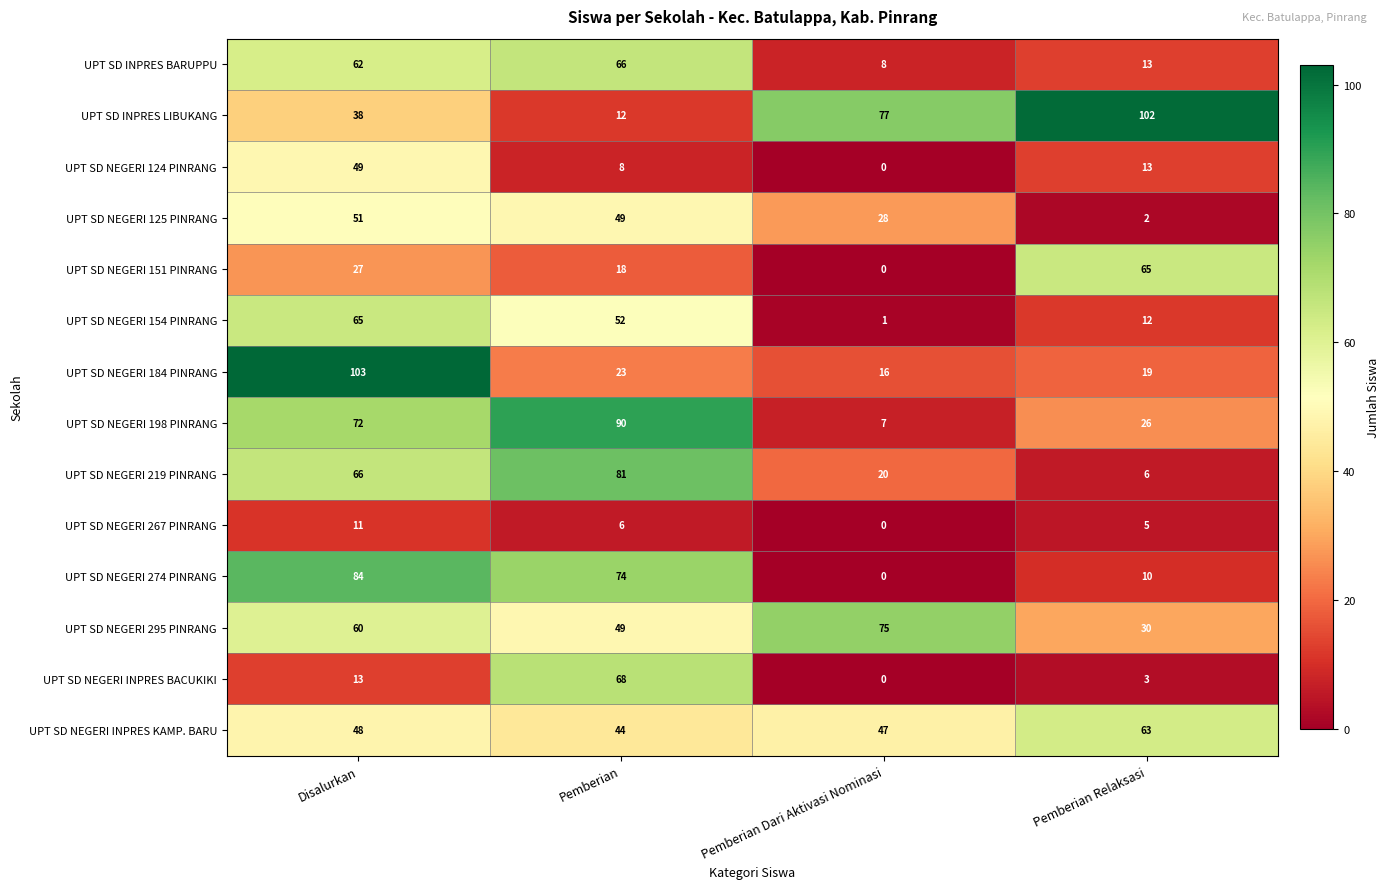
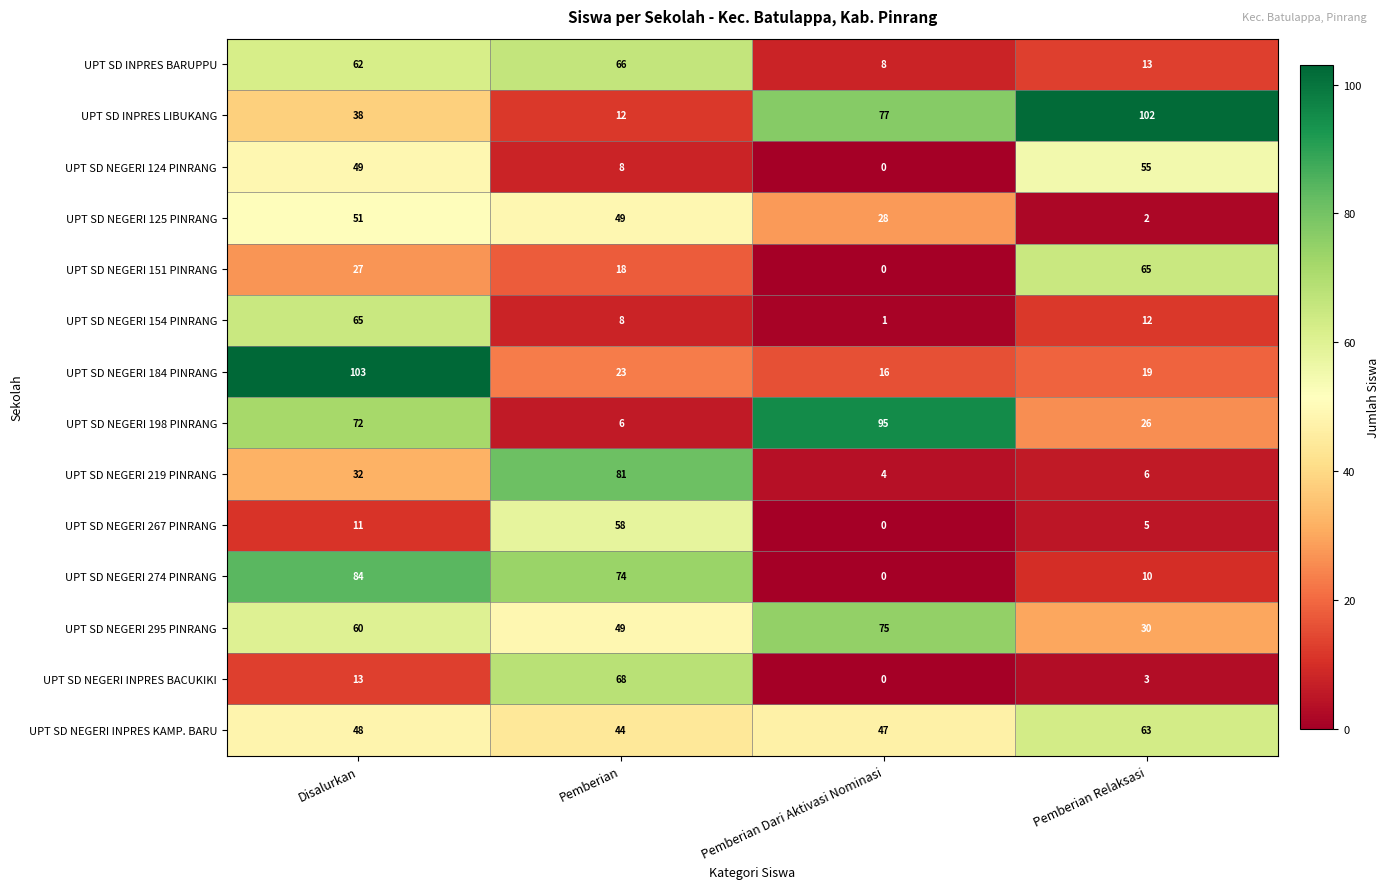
  {
    "UPT SD INPRES BARUPPU": {
      "Disalurkan": 62,
      "Pemberian": 66,
      "Pemberian Dari Aktivasi Nominasi": 8,
      "Pemberian Relaksasi": 13
    },
    "UPT SD INPRES LIBUKANG": {
      "Disalurkan": 38,
      "Pemberian": 12,
      "Pemberian Dari Aktivasi Nominasi": 77,
      "Pemberian Relaksasi": 102
    },
    "UPT SD NEGERI 124 PINRANG": {
      "Disalurkan": 49,
      "Pemberian": 8,
      "Pemberian Dari Aktivasi Nominasi": 0,
-     "Pemberian Relaksasi": 13
+     "Pemberian Relaksasi": 55
    },
    "UPT SD NEGERI 125 PINRANG": {
      "Disalurkan": 51,
      "Pemberian": 49,
      "Pemberian Dari Aktivasi Nominasi": 28,
      "Pemberian Relaksasi": 2
    },
    "UPT SD NEGERI 151 PINRANG": {
      "Disalurkan": 27,
      "Pemberian": 18,
      "Pemberian Dari Aktivasi Nominasi": 0,
      "Pemberian Relaksasi": 65
    },
    "UPT SD NEGERI 154 PINRANG": {
      "Disalurkan": 65,
-     "Pemberian": 52,
+     "Pemberian": 8,
      "Pemberian Dari Aktivasi Nominasi": 1,
      "Pemberian Relaksasi": 12
    },
    "UPT SD NEGERI 184 PINRANG": {
      "Disalurkan": 103,
      "Pemberian": 23,
      "Pemberian Dari Aktivasi Nominasi": 16,
      "Pemberian Relaksasi": 19
    },
    "UPT SD NEGERI 198 PINRANG": {
      "Disalurkan": 72,
-     "Pemberian": 90,
-     "Pemberian Dari Aktivasi Nominasi": 7,
+     "Pemberian": 6,
+     "Pemberian Dari Aktivasi Nominasi": 95,
      "Pemberian Relaksasi": 26
    },
    "UPT SD NEGERI 219 PINRANG": {
-     "Disalurkan": 66,
+     "Disalurkan": 32,
      "Pemberian": 81,
-     "Pemberian Dari Aktivasi Nominasi": 20,
+     "Pemberian Dari Aktivasi Nominasi": 4,
      "Pemberian Relaksasi": 6
    },
    "UPT SD NEGERI 267 PINRANG": {
      "Disalurkan": 11,
-     "Pemberian": 6,
+     "Pemberian": 58,
      "Pemberian Dari Aktivasi Nominasi": 0,
      "Pemberian Relaksasi": 5
    },
    "UPT SD NEGERI 274 PINRANG": {
      "Disalurkan": 84,
      "Pemberian": 74,
      "Pemberian Dari Aktivasi Nominasi": 0,
      "Pemberian Relaksasi": 10
    },
    "UPT SD NEGERI 295 PINRANG": {
      "Disalurkan": 60,
      "Pemberian": 49,
      "Pemberian Dari Aktivasi Nominasi": 75,
      "Pemberian Relaksasi": 30
    },
    "UPT SD NEGERI INPRES BACUKIKI": {
      "Disalurkan": 13,
      "Pemberian": 68,
      "Pemberian Dari Aktivasi Nominasi": 0,
      "Pemberian Relaksasi": 3
    },
    "UPT SD NEGERI INPRES KAMP. BARU": {
      "Disalurkan": 48,
      "Pemberian": 44,
      "Pemberian Dari Aktivasi Nominasi": 47,
      "Pemberian Relaksasi": 63
    }
  }
